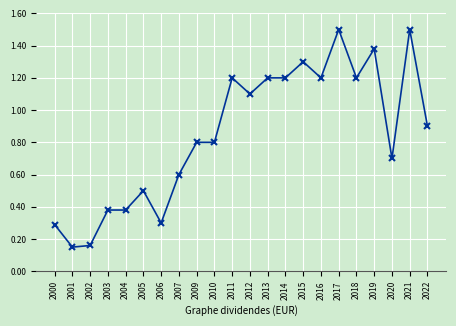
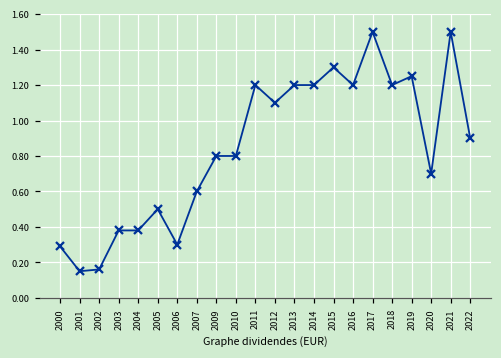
  {
    "2000": 0.29,
    "2001": 0.15,
    "2002": 0.16,
    "2003": 0.38,
    "2004": 0.38,
    "2005": 0.50,
    "2006": 0.30,
    "2007": 0.60,
    "2009": 0.80,
    "2010": 0.80,
    "2011": 1.20,
    "2012": 1.10,
    "2013": 1.20,
    "2014": 1.20,
    "2015": 1.30,
    "2016": 1.20,
    "2017": 1.50,
    "2018": 1.20,
-   "2019": 1.38,
+   "2019": 1.25,
    "2020": 0.70,
    "2021": 1.50,
    "2022": 0.90
  }
